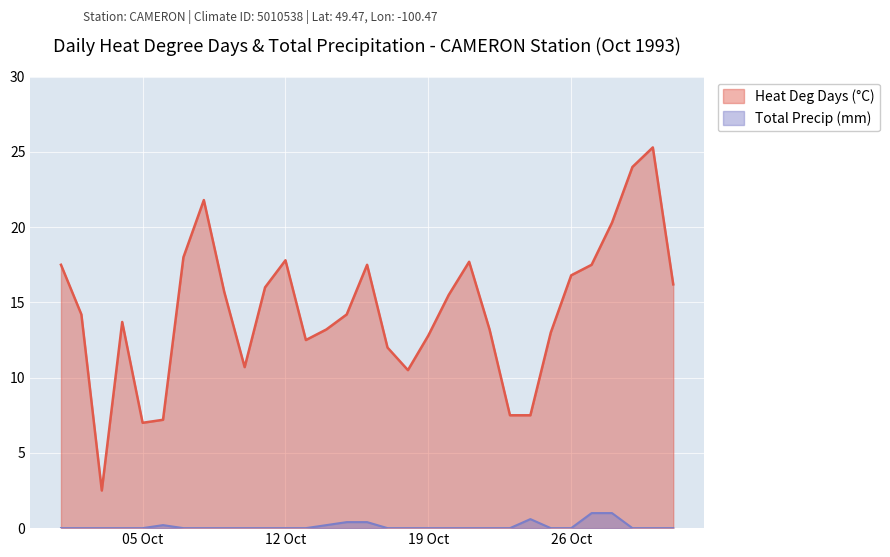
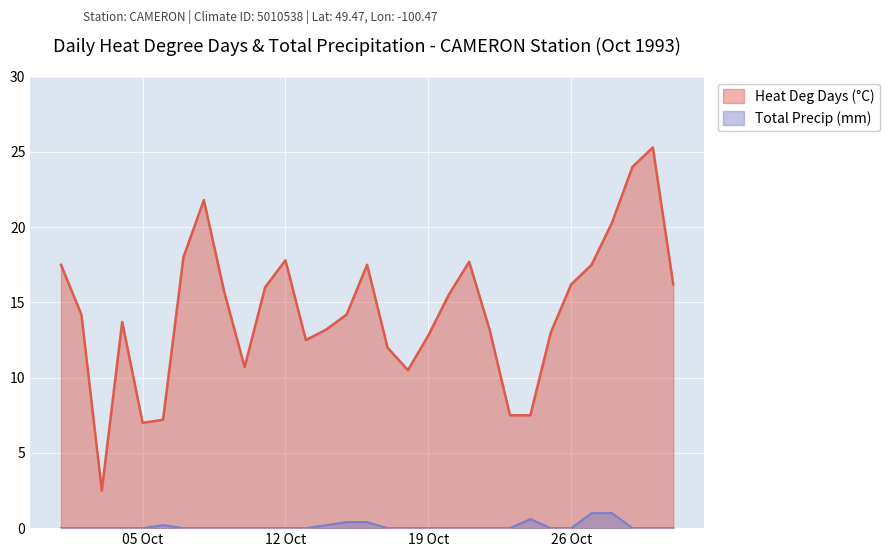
  {
    "Heat Deg Days (°C)": {
      "05 Oct": 7.0,
      "12 Oct": 17.8,
      "19 Oct": 12.8,
-     "26 Oct": 16.8
+     "26 Oct": 16.2
    },
    "Total Precip (mm)": {
      "05 Oct": 0.0,
      "12 Oct": 0.0,
      "19 Oct": 0.0,
      "26 Oct": 0.0
    }
  }
